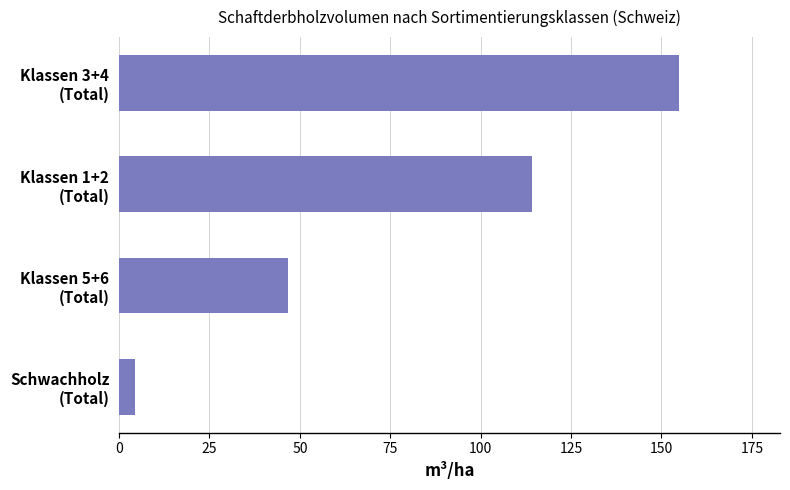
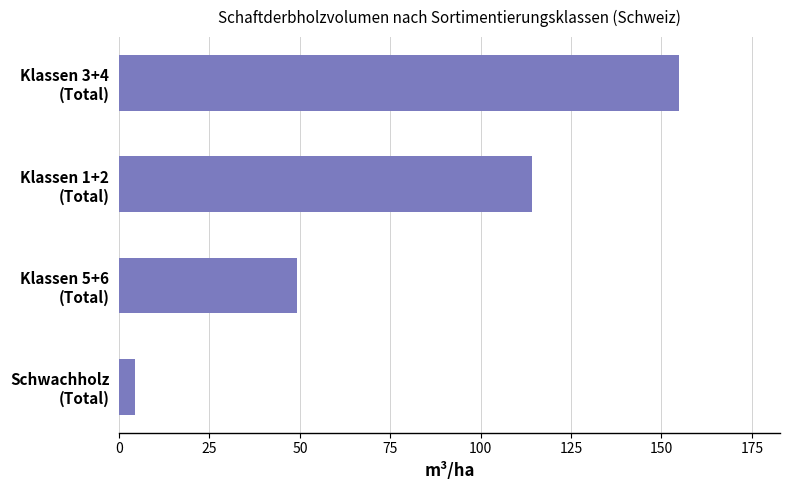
  {
    "Klassen 3+4 (Total)": 155,
    "Klassen 1+2 (Total)": 114,
-   "Klassen 5+6 (Total)": 47,
+   "Klassen 5+6 (Total)": 49,
    "Schwachholz (Total)": 4
  }
